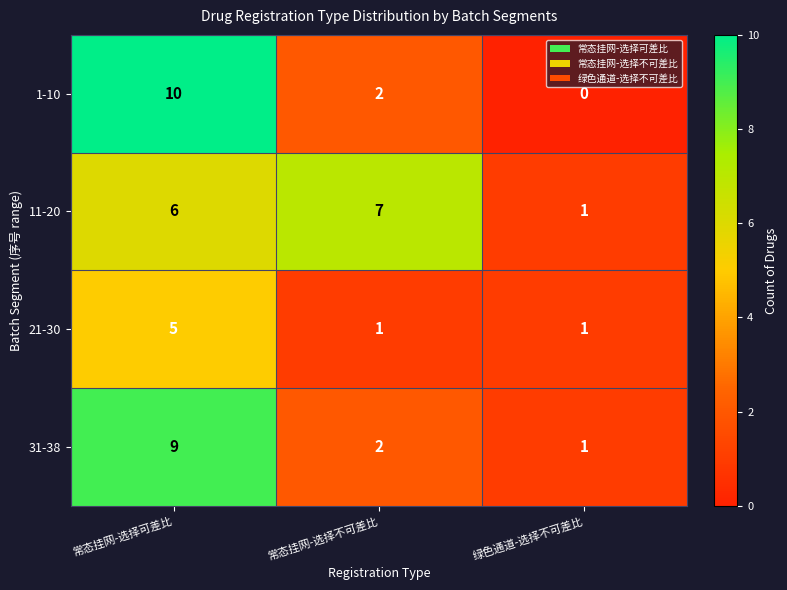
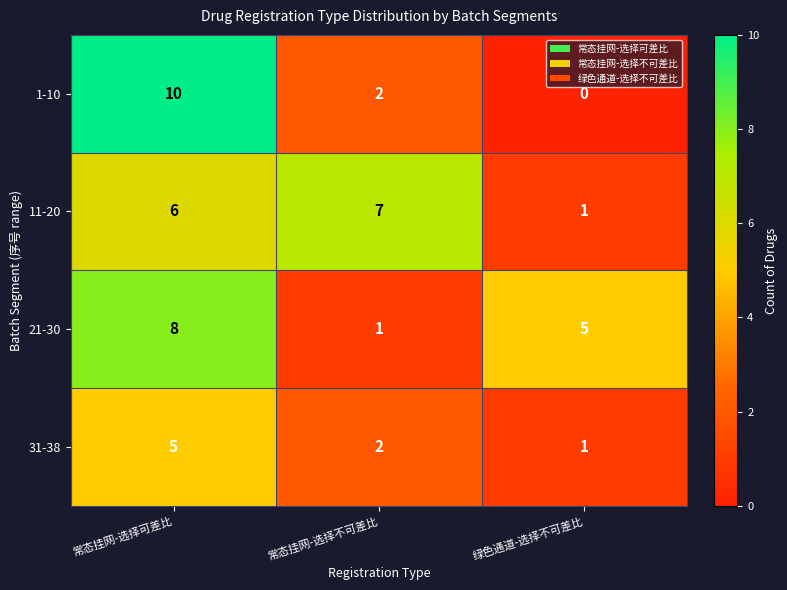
  {
    "1-10": {
      "常态挂网-选择可差比": 10,
      "常态挂网-选择不可差比": 2
    },
    "11-20": {
      "常态挂网-选择可差比": 6,
      "常态挂网-选择不可差比": 7,
      "绿色通道-选择不可差比": 1
    },
    "21-30": {
-     "常态挂网-选择可差比": 5,
+     "常态挂网-选择可差比": 8,
      "常态挂网-选择不可差比": 1,
-     "绿色通道-选择不可差比": 1
+     "绿色通道-选择不可差比": 5
    },
    "31-38": {
-     "常态挂网-选择可差比": 9,
+     "常态挂网-选择可差比": 5,
      "常态挂网-选择不可差比": 2,
      "绿色通道-选择不可差比": 1
    }
  }
